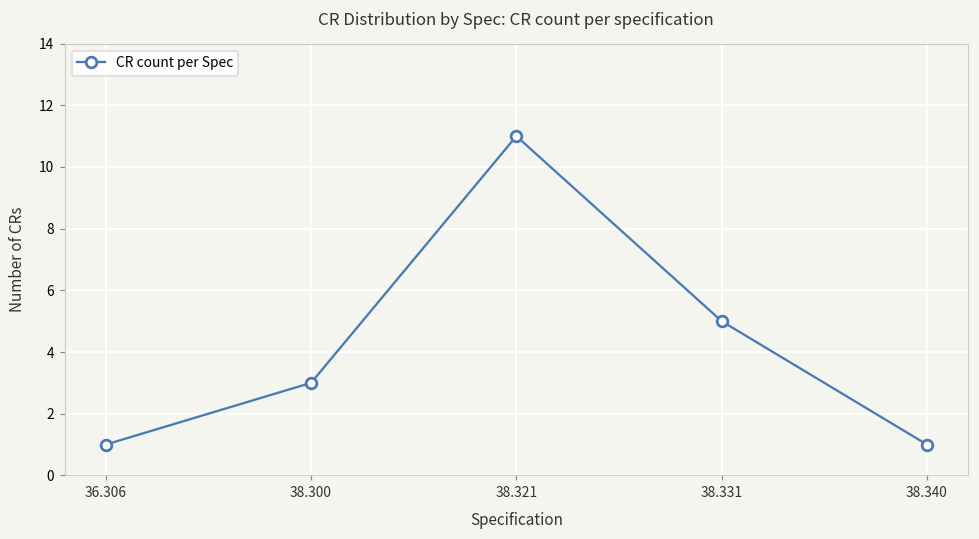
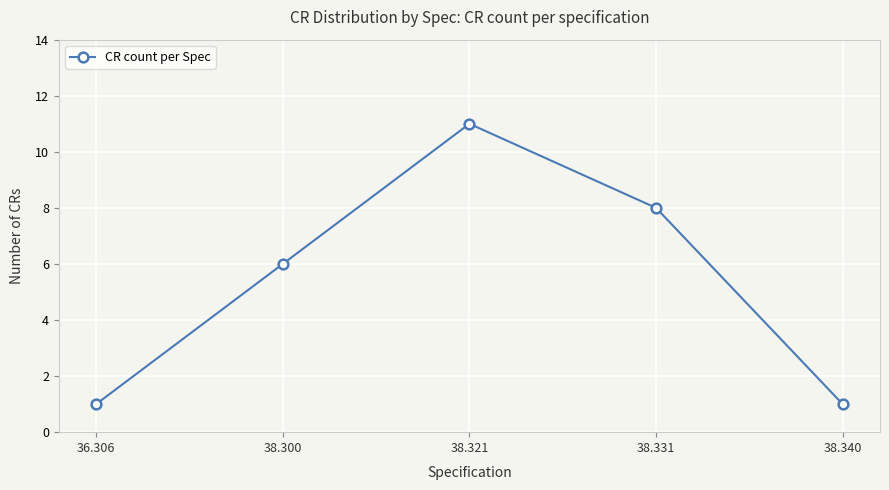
  {
    "36.306": 1,
-   "38.300": 3,
+   "38.300": 6,
    "38.321": 11,
-   "38.331": 5,
+   "38.331": 8,
    "38.340": 1
  }
